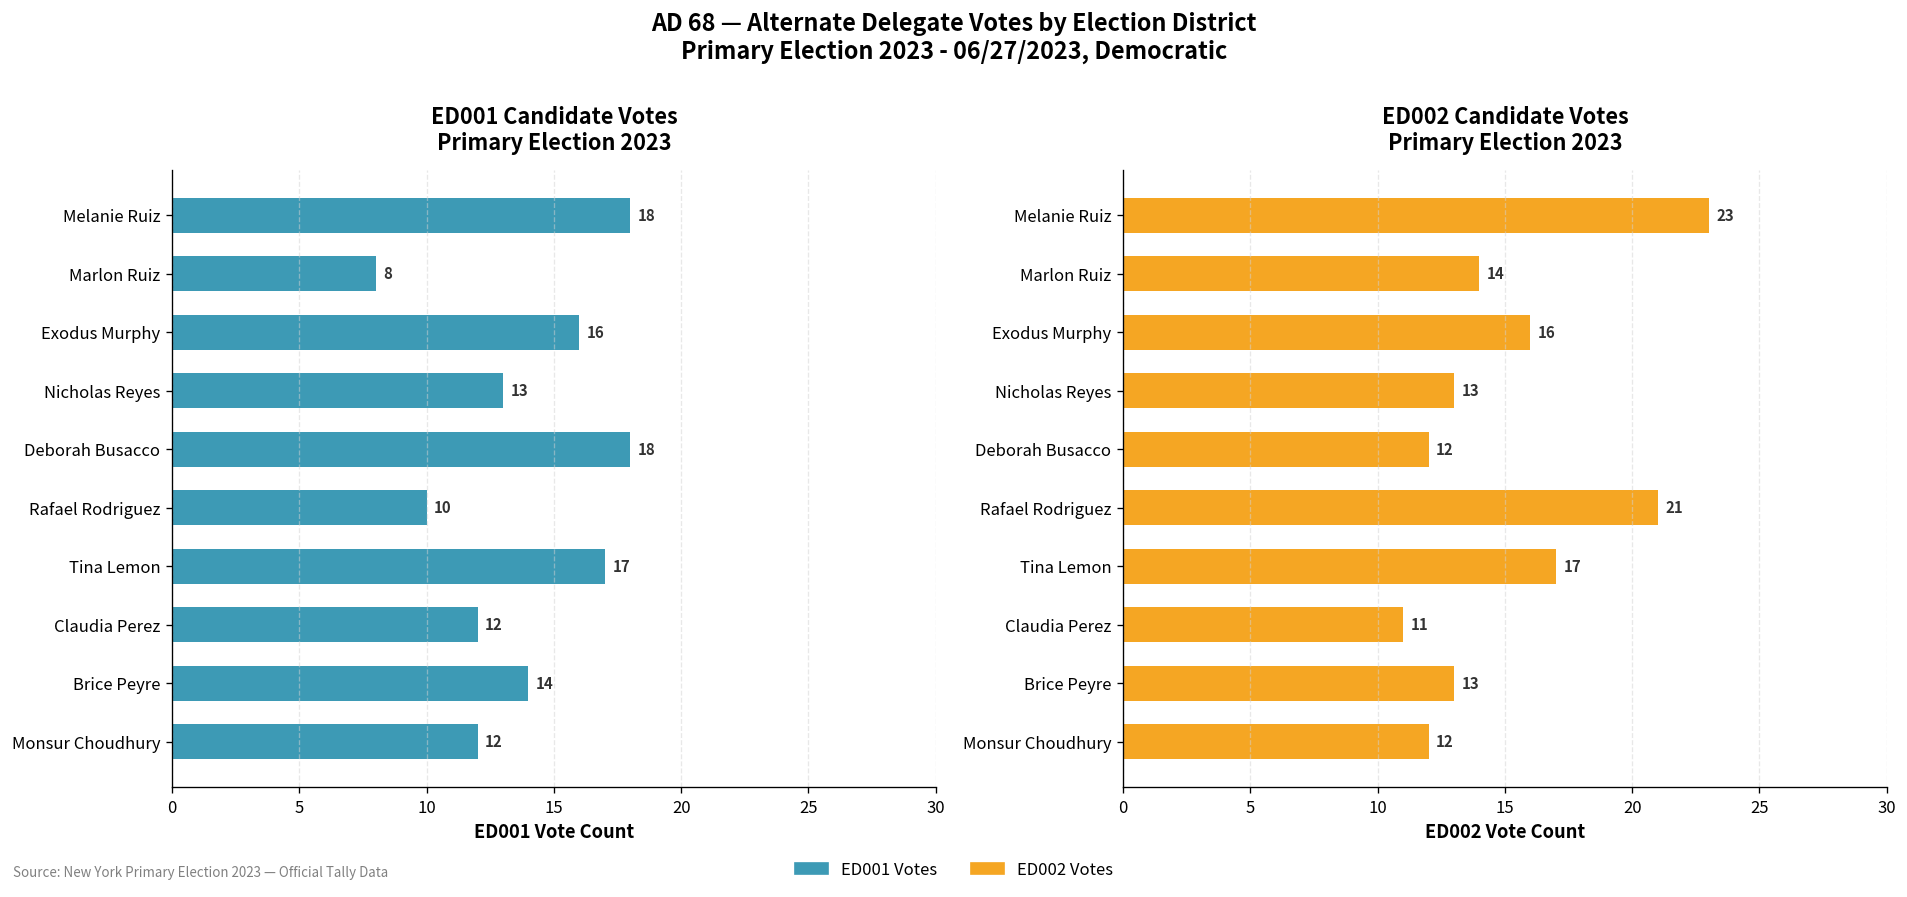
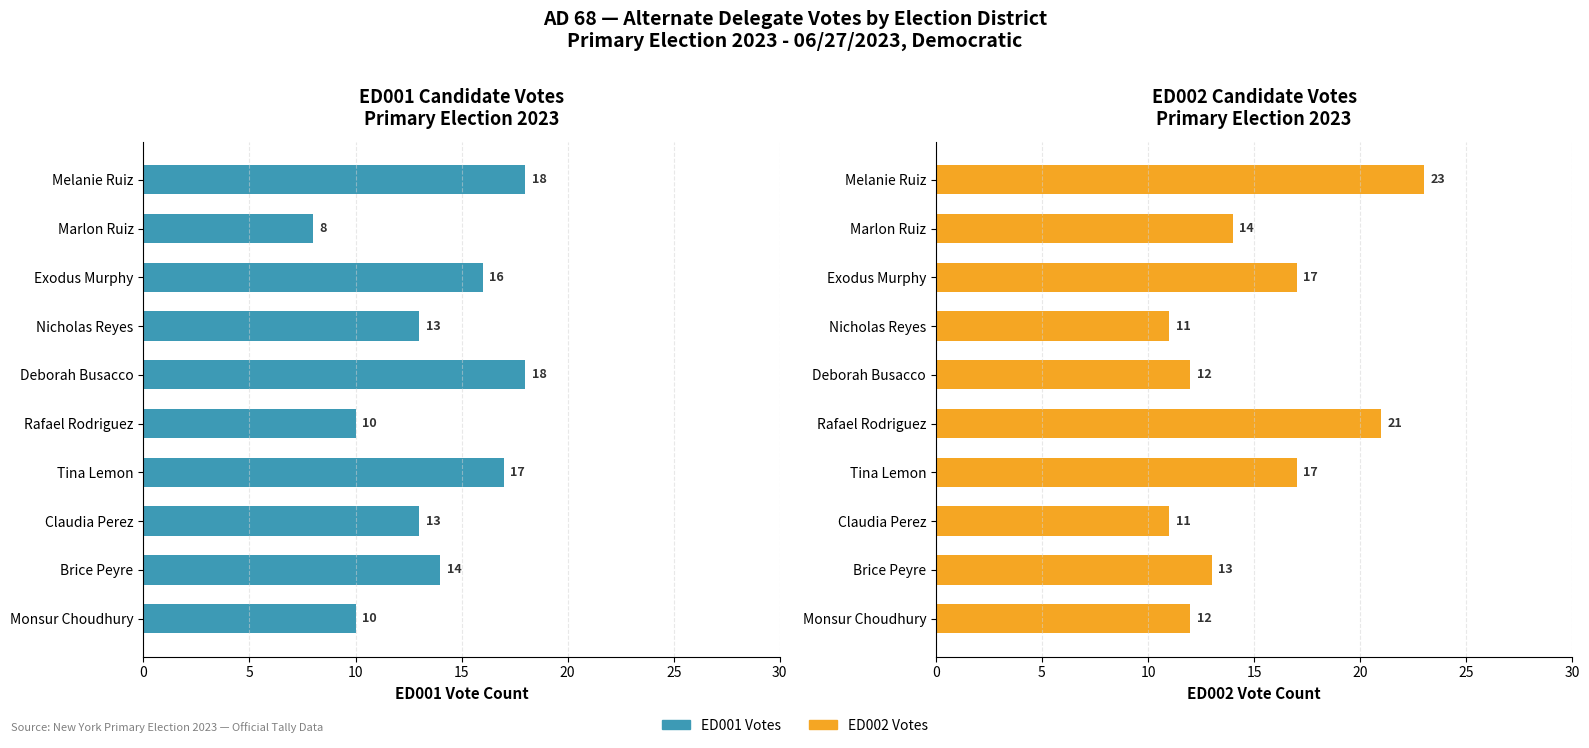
  {
    "ED001 Candidate Votes Primary Election 2023": {
      "Melanie Ruiz": 18,
      "Marlon Ruiz": 8,
      "Exodus Murphy": 16,
      "Nicholas Reyes": 13,
      "Deborah Busacco": 18,
      "Rafael Rodriguez": 10,
      "Tina Lemon": 17,
-     "Claudia Perez": 12,
+     "Claudia Perez": 13,
      "Brice Peyre": 14,
-     "Monsur Choudhury": 12
+     "Monsur Choudhury": 10
    },
    "ED002 Candidate Votes Primary Election 2023": {
      "Melanie Ruiz": 23,
      "Marlon Ruiz": 14,
-     "Exodus Murphy": 16,
-     "Nicholas Reyes": 13,
+     "Exodus Murphy": 17,
+     "Nicholas Reyes": 11,
      "Deborah Busacco": 12,
      "Rafael Rodriguez": 21,
      "Tina Lemon": 17,
      "Claudia Perez": 11,
      "Brice Peyre": 13,
      "Monsur Choudhury": 12
    }
  }
